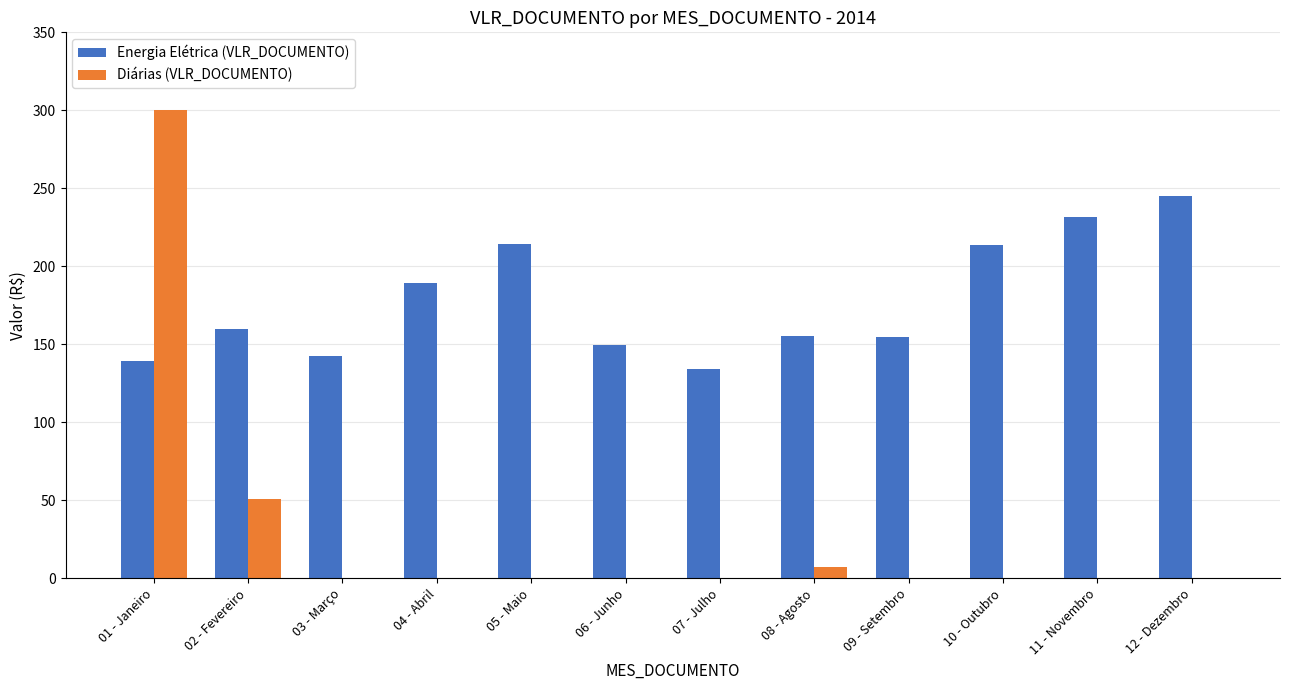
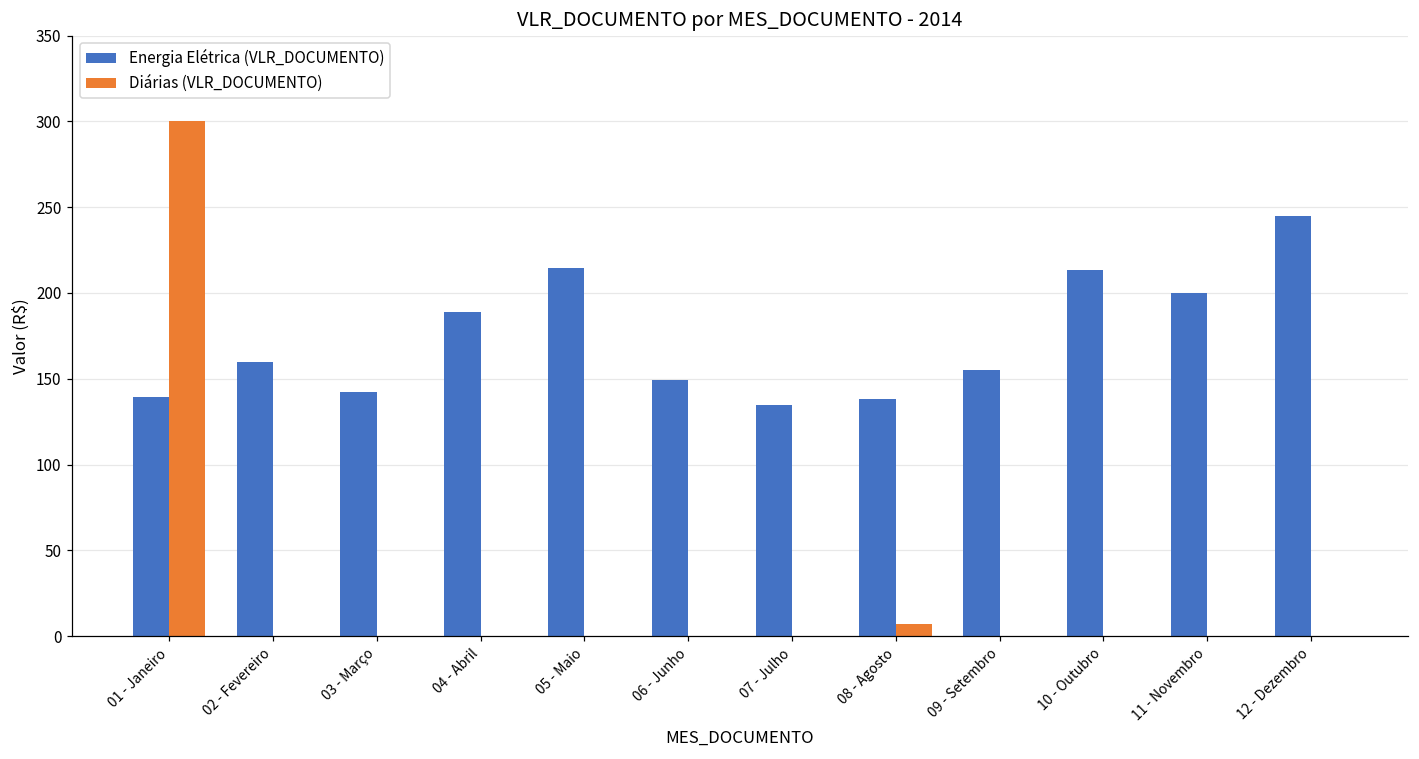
  {
    "Energia Elétrica (VLR_DOCUMENTO)": {
      "01 - Janeiro": 139,
      "02 - Fevereiro": 160,
      "03 - Março": 142,
      "04 - Abril": 189,
      "05 - Maio": 214,
      "06 - Junho": 149,
      "07 - Julho": 134,
-     "08 - Agosto": 155,
+     "08 - Agosto": 138,
      "09 - Setembro": 155,
      "10 - Outubro": 213,
-     "11 - Novembro": 231,
+     "11 - Novembro": 200,
      "12 - Dezembro": 245
    },
    "Diárias (VLR_DOCUMENTO)": {
      "01 - Janeiro": 300,
-     "02 - Fevereiro": 51,
+     "02 - Fevereiro": 0,
      "03 - Março": 0,
      "04 - Abril": 0,
      "05 - Maio": 0,
      "06 - Junho": 0,
      "07 - Julho": 0,
      "08 - Agosto": 7,
      "09 - Setembro": 0,
      "10 - Outubro": 0,
      "11 - Novembro": 0,
      "12 - Dezembro": 0
    }
  }
